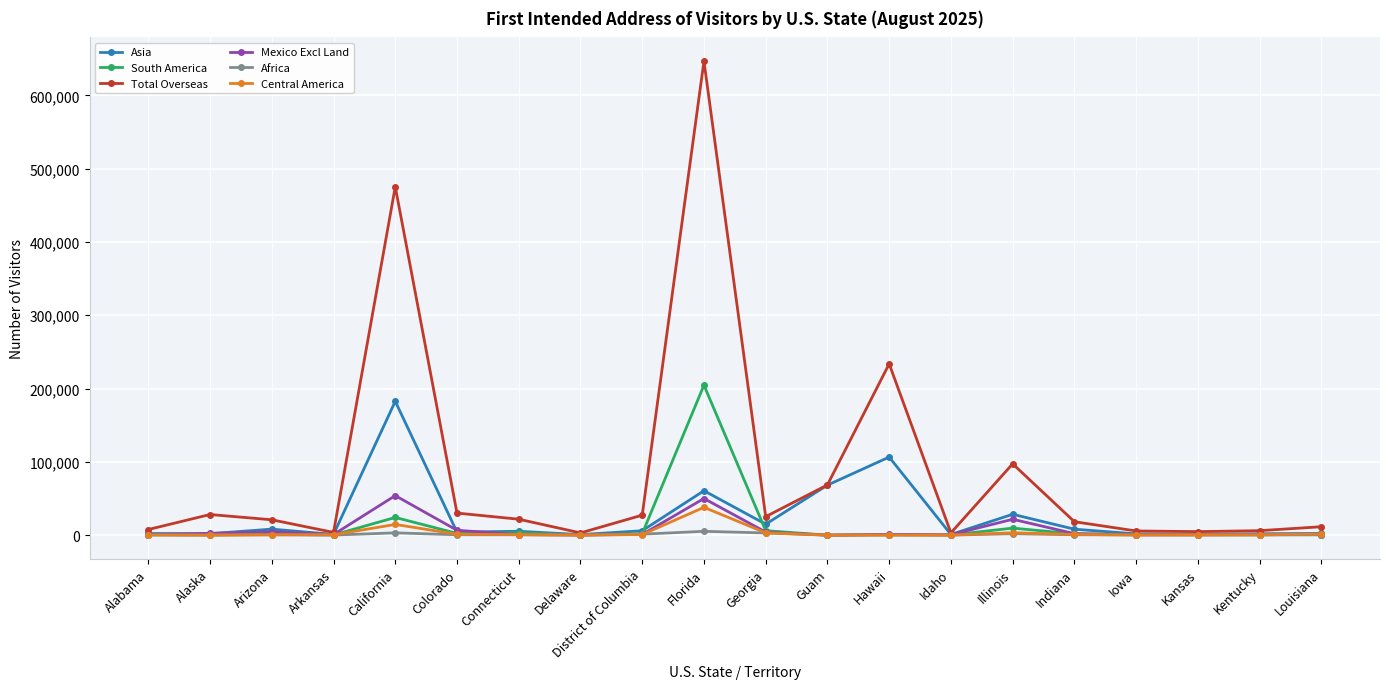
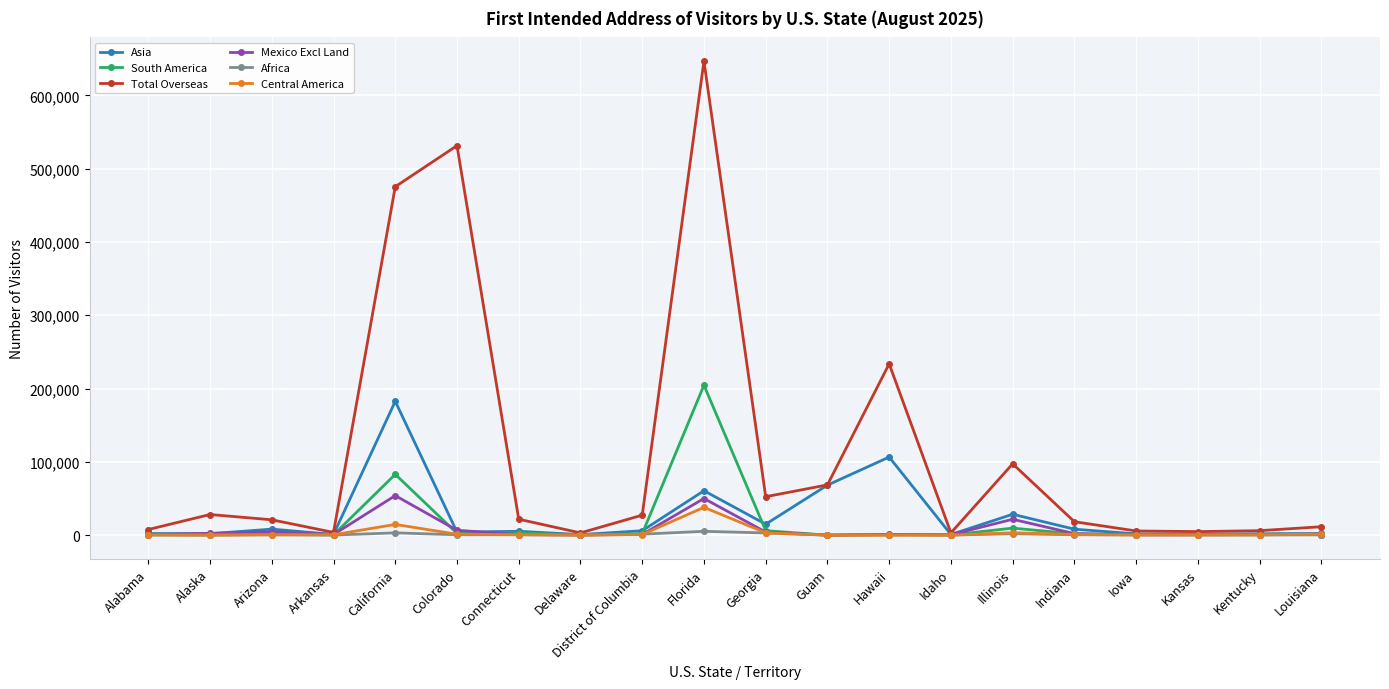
  {
    "Asia": {
      "Arizona": "10,000",
      "California": "180,000",
      "District of Columbia": "10,000",
      "Florida": "60,000",
      "Georgia": "10,000",
      "Hawaii": "110,000",
      "Illinois": "30,000",
      "Indiana": "10,000"
    },
    "South America": {
-     "California": "20,000",
+     "California": "80,000",
      "Florida": "200,000",
      "Illinois": "10,000"
    },
    "Total Overseas": {
      "Alabama": "10,000",
      "Alaska": "30,000",
      "Arizona": "20,000",
      "California": "480,000",
-     "Colorado": "30,000",
+     "Colorado": "530,000",
      "Connecticut": "20,000",
      "District of Columbia": "30,000",
      "Florida": "650,000",
-     "Georgia": "30,000",
+     "Georgia": "50,000",
      "Hawaii": "230,000",
      "Illinois": "100,000",
      "Indiana": "20,000",
      "Iowa": "10,000",
      "Kentucky": "10,000",
      "Louisiana": "10,000"
    },
    "Mexico Excl Land": {
      "Arizona": "0",
      "California": "50,000",
      "Florida": "50,000",
      "Illinois": "20,000"
    },
    "Africa": {
      "California": "0",
      "Florida": "10,000"
    },
    "Central America": {
      "California": "10,000",
      "Florida": "40,000"
    }
  }
